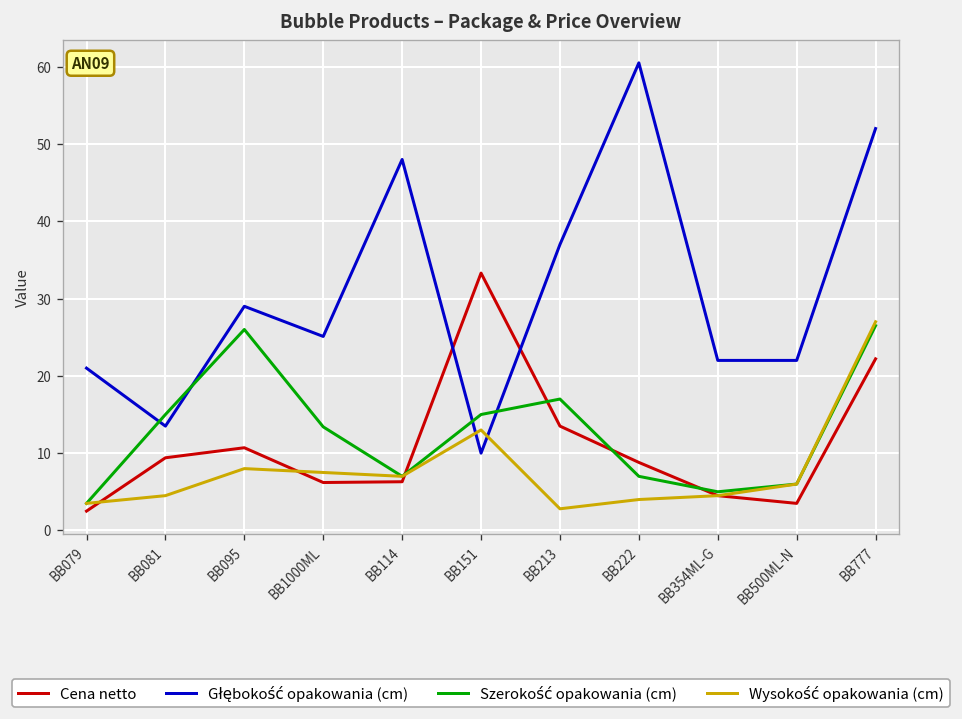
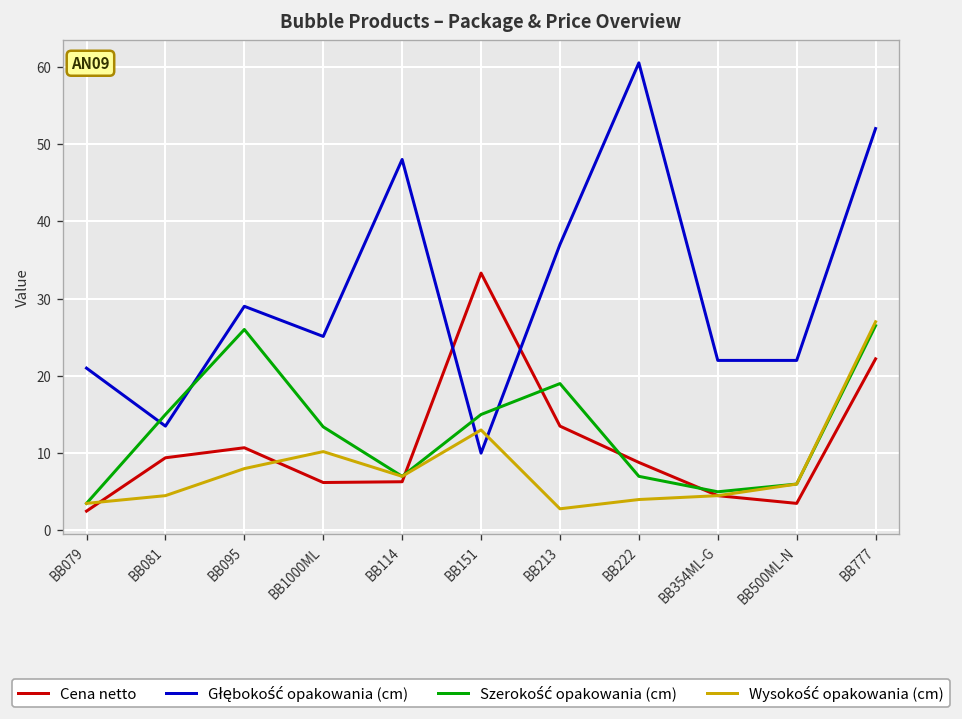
  {
    "Cena netto": {
      "BB079": 3,
      "BB081": 9,
      "BB095": 11,
      "BB1000ML": 6,
      "BB114": 6,
      "BB151": 33,
      "BB213": 14,
      "BB222": 9,
      "BB500ML-N": 4,
      "BB777": 22
    },
    "Głębokość opakowania (cm)": {
      "BB079": 21,
      "BB081": 14,
      "BB095": 29,
      "BB1000ML": 25,
      "BB114": 48,
      "BB151": 10,
      "BB213": 37,
      "BB222": 61,
      "BB354ML-G": 22,
      "BB500ML-N": 22,
      "BB777": 52
    },
    "Szerokość opakowania (cm)": {
      "BB081": 15,
      "BB095": 26,
      "BB1000ML": 13,
      "BB151": 15,
-     "BB213": 17,
+     "BB213": 19,
      "BB222": 7,
      "BB354ML-G": 5,
      "BB777": 27
    },
    "Wysokość opakowania (cm)": {
      "BB081": 5,
      "BB095": 8,
-     "BB1000ML": 8,
+     "BB1000ML": 10,
      "BB151": 13,
      "BB213": 3,
      "BB222": 4,
      "BB777": 27
    }
  }
